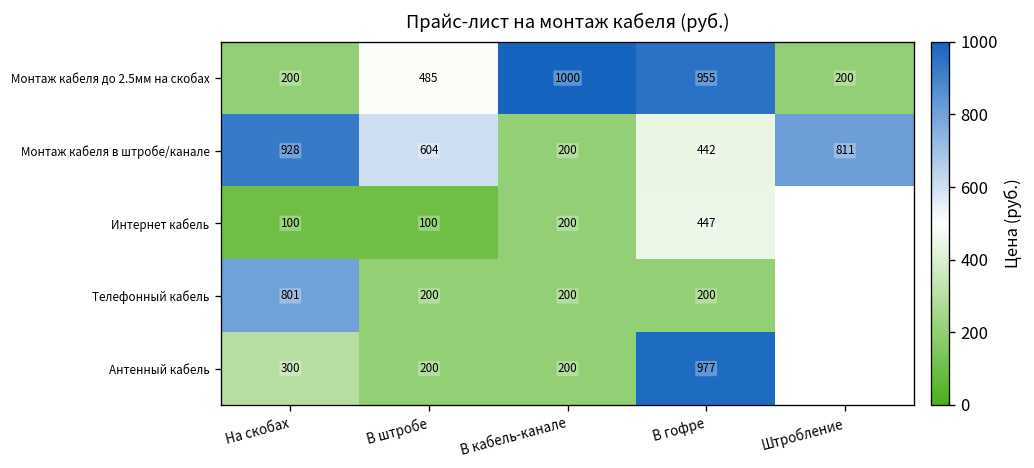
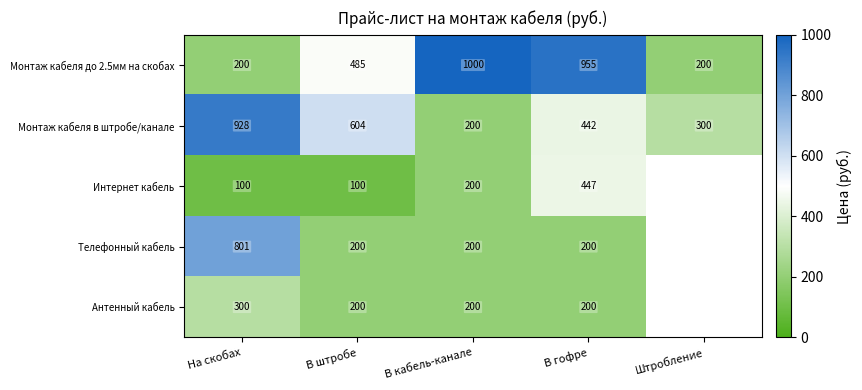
  {
    "Монтаж кабеля в штробе/канале": {
-     "Штробление": 811
+     "Штробление": 300
    },
    "Антенный кабель": {
-     "В гофре": 977
+     "В гофре": 200
    }
  }
